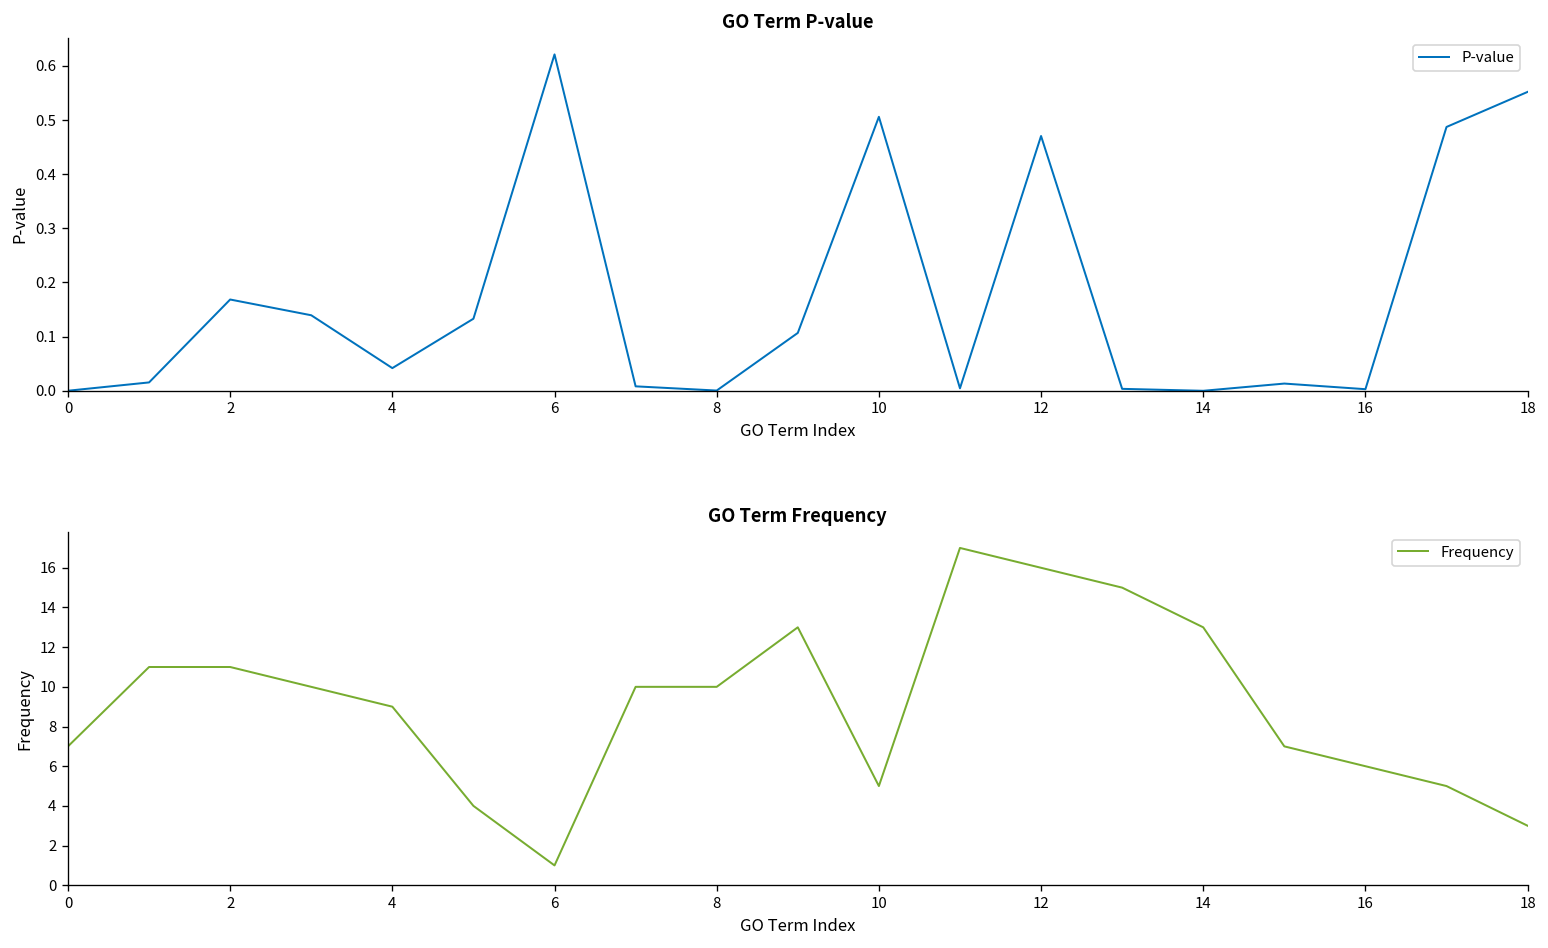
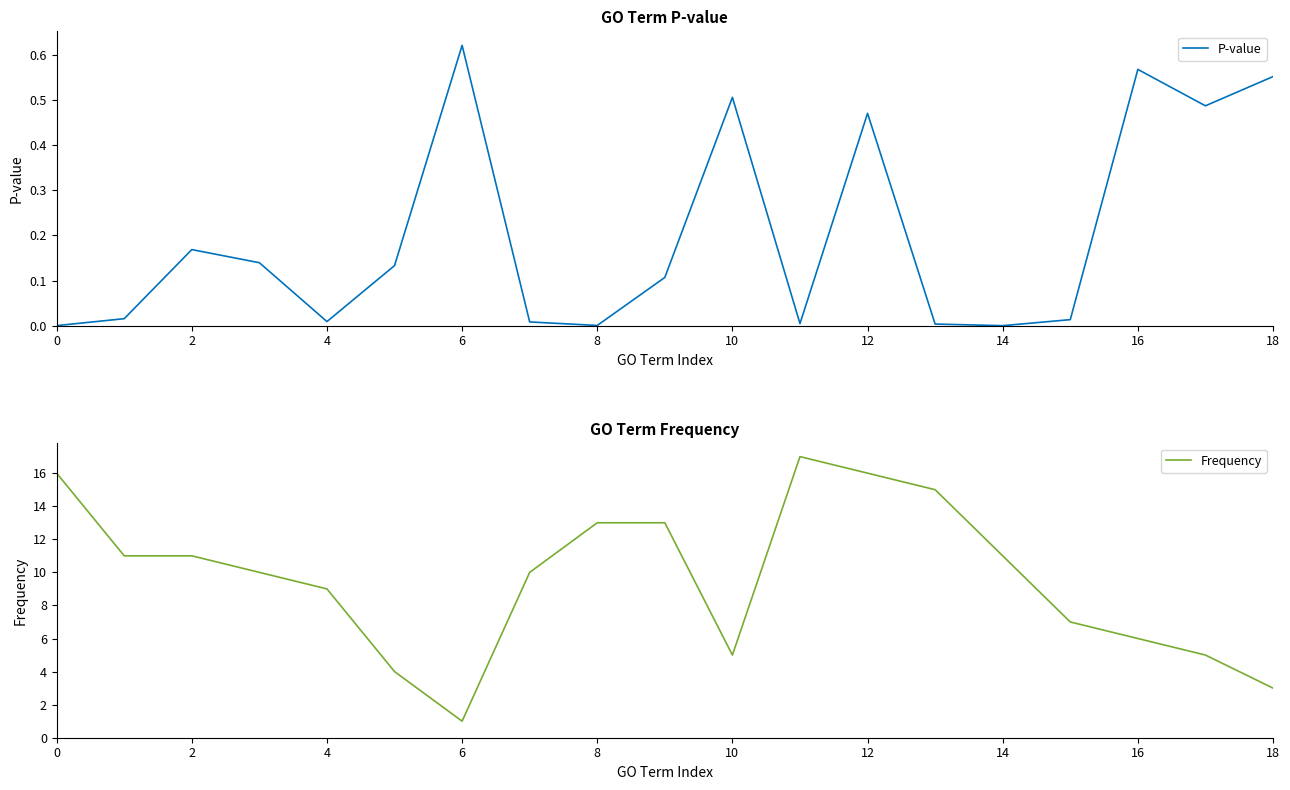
  {
    "GO Term P-value": {
      "0": 0.00,
      "2": 0.17,
-     "4": 0.04,
+     "4": 0.01,
      "6": 0.62,
      "8": 0.00,
      "10": 0.51,
      "12": 0.47,
      "14": 0.00,
-     "16": 0.00,
+     "16": 0.57,
      "18": 0.55
    },
    "GO Term Frequency": {
-     "0": 7,
+     "0": 16,
      "2": 11,
      "4": 9,
      "6": 1,
-     "8": 10,
+     "8": 13,
      "10": 5,
      "12": 16,
-     "14": 13,
+     "14": 11,
      "16": 6,
      "18": 3
    }
  }
